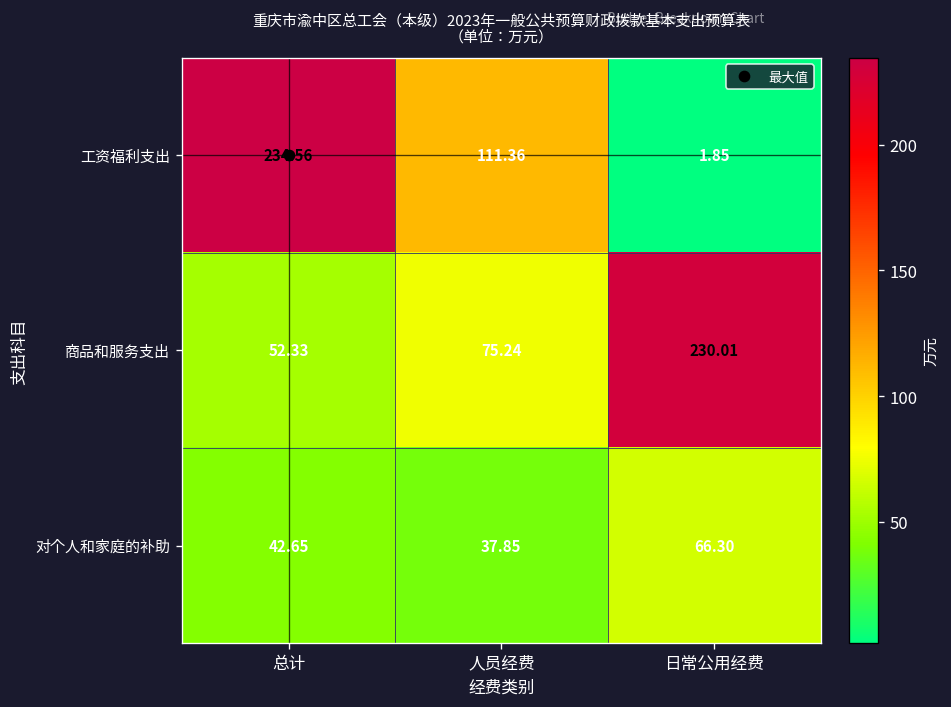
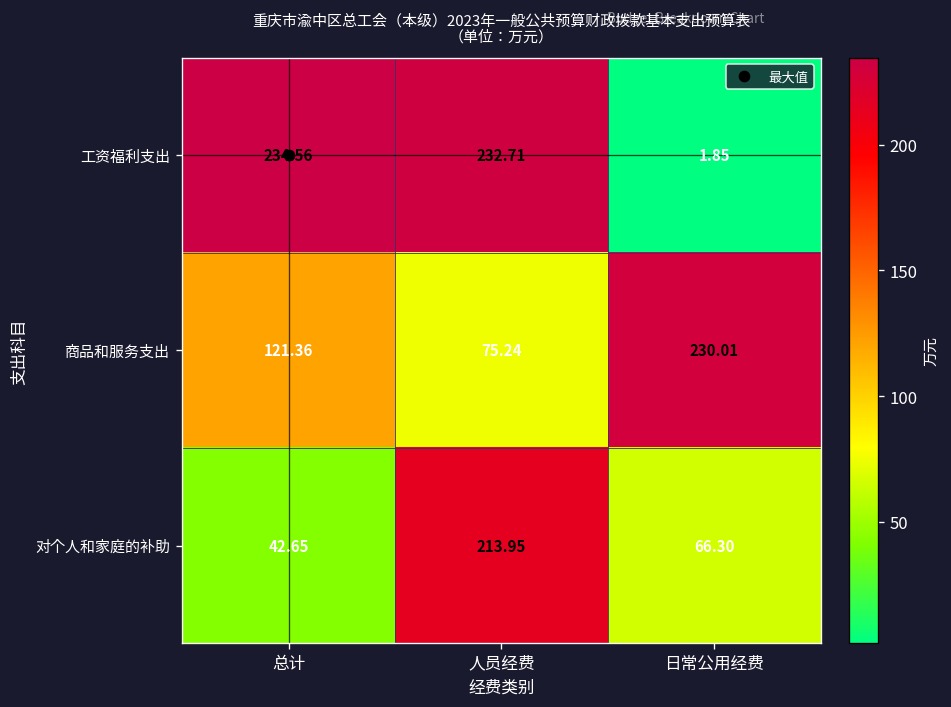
  {
    "工资福利支出": {
-     "人员经费": 111.36,
+     "人员经费": 232.71,
      "日常公用经费": 1.85
    },
    "商品和服务支出": {
-     "总计": 52.33,
+     "总计": 121.36,
      "人员经费": 75.24,
      "日常公用经费": 230.01
    },
    "对个人和家庭的补助": {
      "总计": 42.65,
-     "人员经费": 37.85,
+     "人员经费": 213.95,
      "日常公用经费": 66.30
    }
  }
